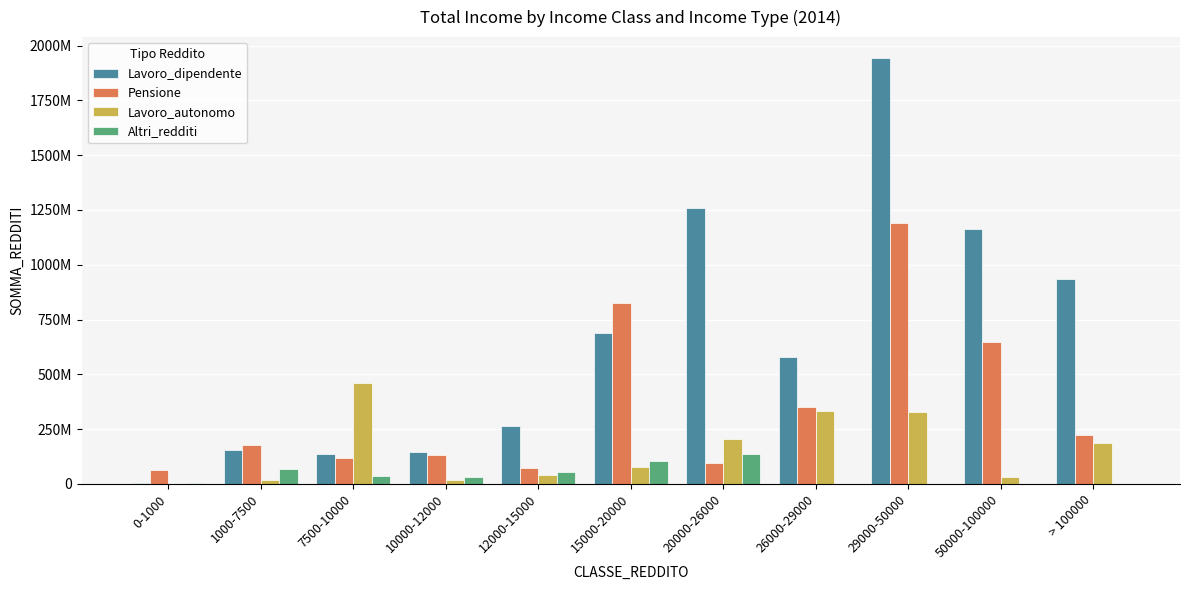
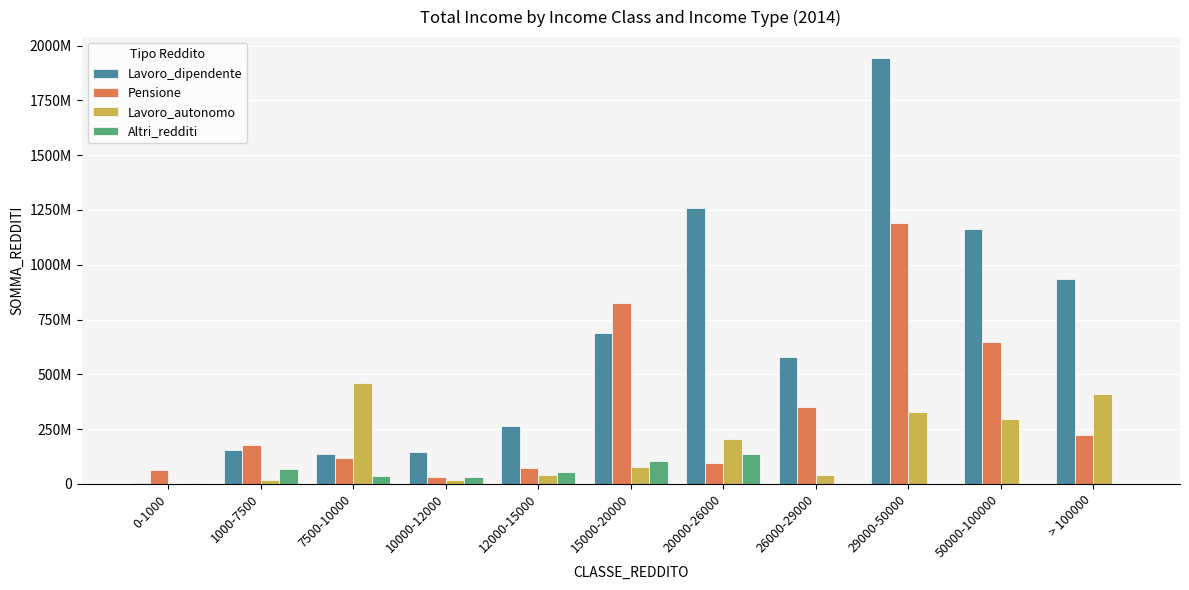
  {
    "Pensione": {
      "0-1000": 60000000,
      "1000-7500": 180000000,
      "7500-10000": 120000000,
-     "10000-12000": 130000000,
+     "10000-12000": 30000000,
      "12000-15000": 70000000,
      "15000-20000": 830000000,
      "20000-26000": 100000000,
      "26000-29000": 350000000,
      "29000-50000": 1190000000,
      "50000-100000": 650000000,
      "> 100000": 230000000
    },
    "Lavoro_autonomo": {
      "1000-7500": 20000000,
      "7500-10000": 460000000,
      "10000-12000": 20000000,
      "12000-15000": 40000000,
      "15000-20000": 80000000,
      "20000-26000": 200000000,
-     "26000-29000": 330000000,
+     "26000-29000": 40000000,
      "29000-50000": 330000000,
-     "50000-100000": 30000000,
-     "> 100000": 190000000
+     "50000-100000": 300000000,
+     "> 100000": 410000000
    }
  }
